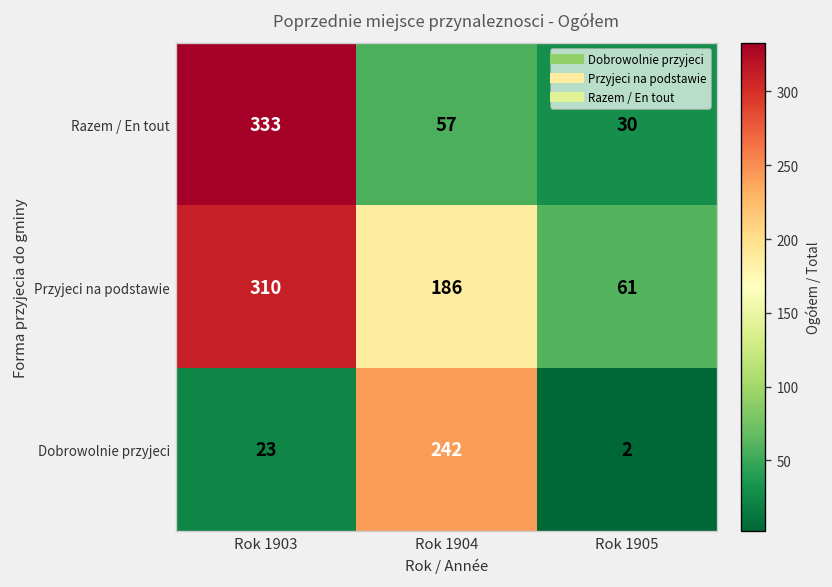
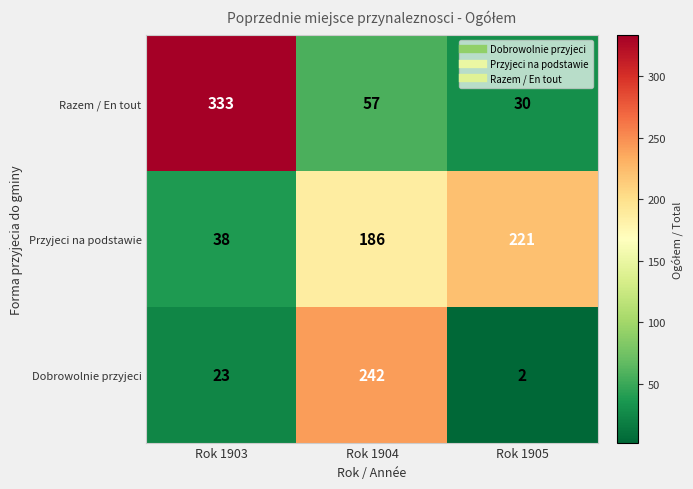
  {
    "Razem / En tout": {
      "Rok 1903": 333,
      "Rok 1904": 57,
      "Rok 1905": 30
    },
    "Przyjeci na podstawie": {
-     "Rok 1903": 310,
+     "Rok 1903": 38,
      "Rok 1904": 186,
-     "Rok 1905": 61
+     "Rok 1905": 221
    },
    "Dobrowolnie przyjeci": {
      "Rok 1903": 23,
      "Rok 1904": 242,
      "Rok 1905": 2
    }
  }
